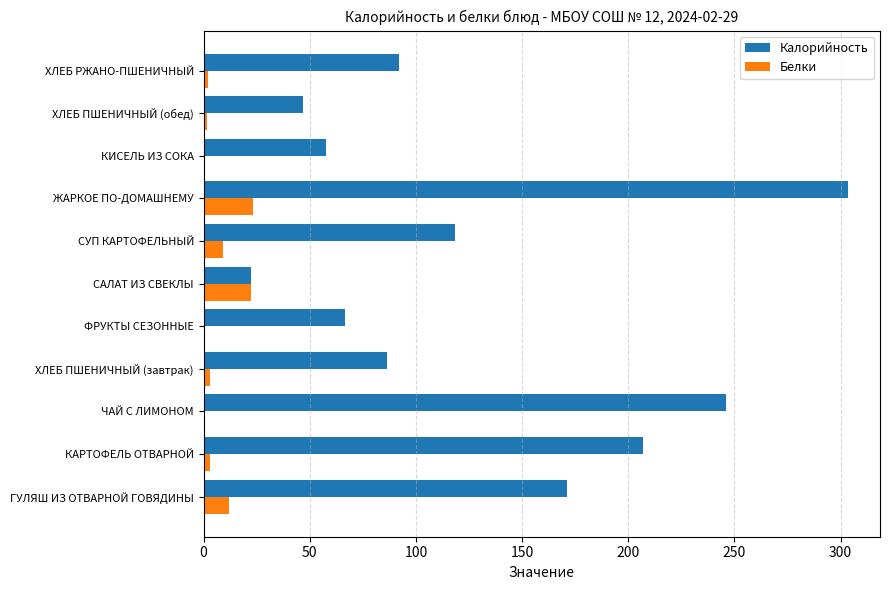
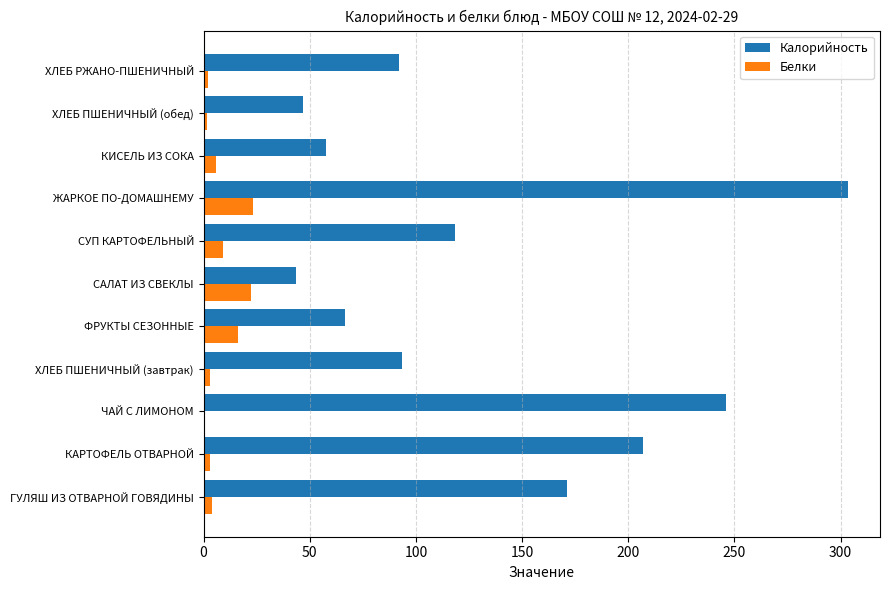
  {
    "Калорийность": {
      "ХЛЕБ РЖАНО-ПШЕНИЧНЫЙ": 92,
      "ХЛЕБ ПШЕНИЧНЫЙ (обед)": 47,
      "КИСЕЛЬ ИЗ СОКА": 58,
      "ЖАРКОЕ ПО-ДОМАШНЕМУ": 303,
      "СУП КАРТОФЕЛЬНЫЙ": 119,
-     "САЛАТ ИЗ СВЕКЛЫ": 22,
+     "САЛАТ ИЗ СВЕКЛЫ": 44,
      "ФРУКТЫ СЕЗОННЫЕ": 67,
-     "ХЛЕБ ПШЕНИЧНЫЙ (завтрак)": 86,
+     "ХЛЕБ ПШЕНИЧНЫЙ (завтрак)": 94,
      "ЧАЙ С ЛИМОНОМ": 246,
      "КАРТОФЕЛЬ ОТВАРНОЙ": 207,
      "ГУЛЯШ ИЗ ОТВАРНОЙ ГОВЯДИНЫ": 171
    },
    "Белки": {
      "ХЛЕБ РЖАНО-ПШЕНИЧНЫЙ": 2,
      "ХЛЕБ ПШЕНИЧНЫЙ (обед)": 2,
-     "КИСЕЛЬ ИЗ СОКА": 0,
+     "КИСЕЛЬ ИЗ СОКА": 6,
      "ЖАРКОЕ ПО-ДОМАШНЕМУ": 23,
      "СУП КАРТОФЕЛЬНЫЙ": 9,
      "САЛАТ ИЗ СВЕКЛЫ": 22,
-     "ФРУКТЫ СЕЗОННЫЕ": 1,
+     "ФРУКТЫ СЕЗОННЫЕ": 16,
      "ХЛЕБ ПШЕНИЧНЫЙ (завтрак)": 3,
      "КАРТОФЕЛЬ ОТВАРНОЙ": 3,
-     "ГУЛЯШ ИЗ ОТВАРНОЙ ГОВЯДИНЫ": 12
+     "ГУЛЯШ ИЗ ОТВАРНОЙ ГОВЯДИНЫ": 4
    }
  }
